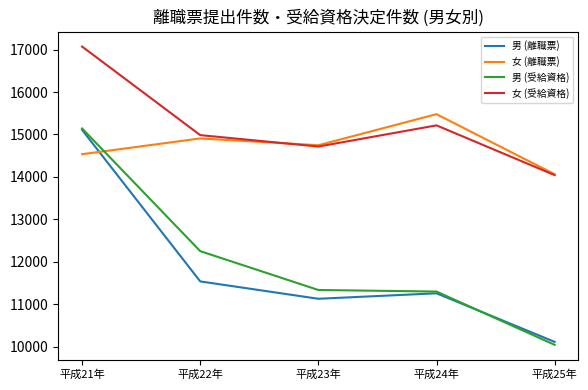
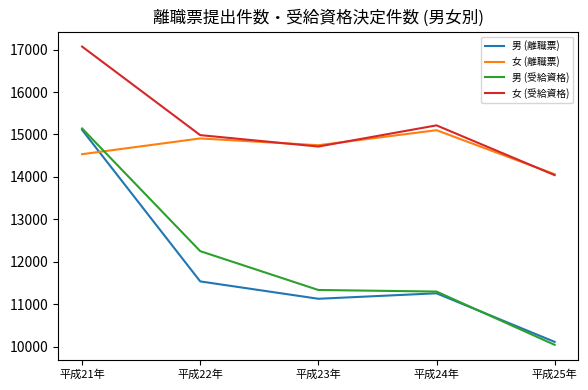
  {
    "男 (離職票)": {
      "平成22年": 11500,
      "平成23年": 11100,
      "平成25年": 10100
    },
    "女 (離職票)": {
      "平成21年": 14500,
      "平成22年": 14900,
-     "平成24年": 15500
+     "平成24年": 15100
    },
    "男 (受給資格)": {
      "平成22年": 12300,
      "平成23年": 11300,
      "平成25年": 10000
    },
    "女 (受給資格)": {
      "平成21年": 17100,
      "平成22年": 15000,
      "平成24年": 15200
    }
  }
